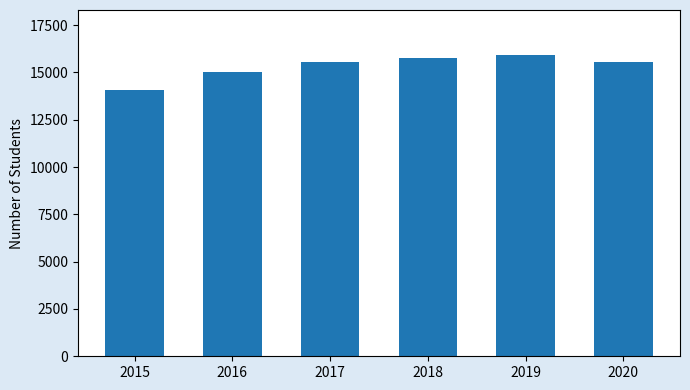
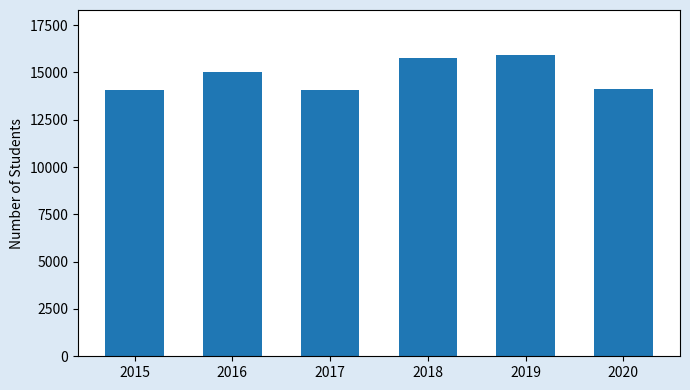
  {
    "2015": 14100,
    "2016": 15000,
-   "2017": 15600,
+   "2017": 14100,
    "2018": 15800,
    "2019": 15900,
-   "2020": 15600
+   "2020": 14100
  }
